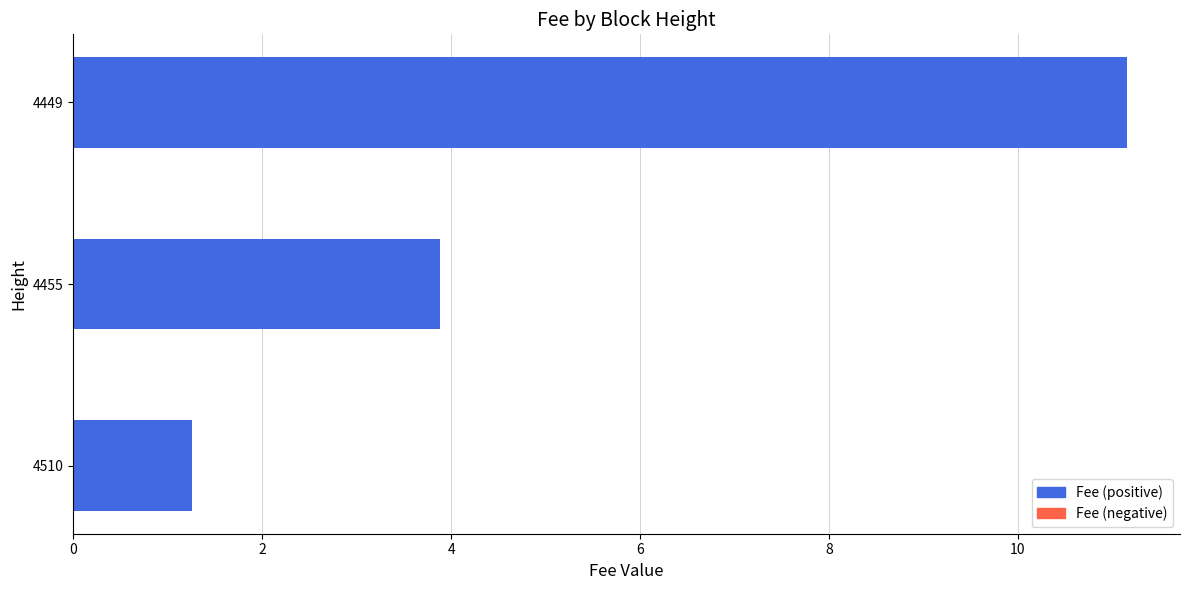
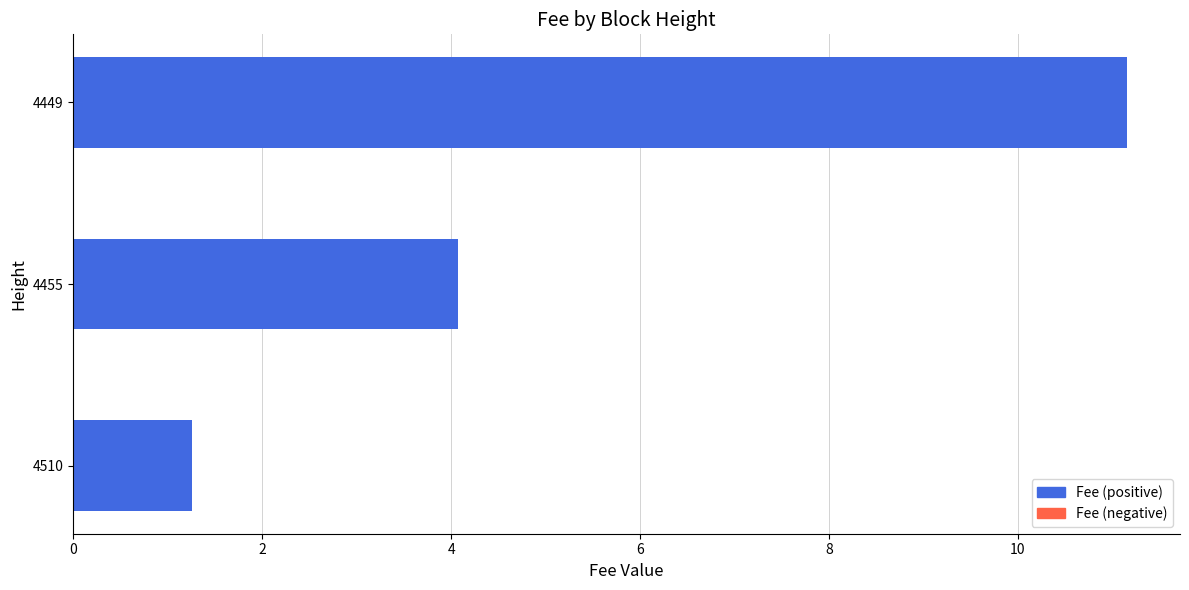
  {
    "4449": 11.2,
-   "4455": 3.9,
+   "4455": 4.1,
    "4510": 1.3
  }
